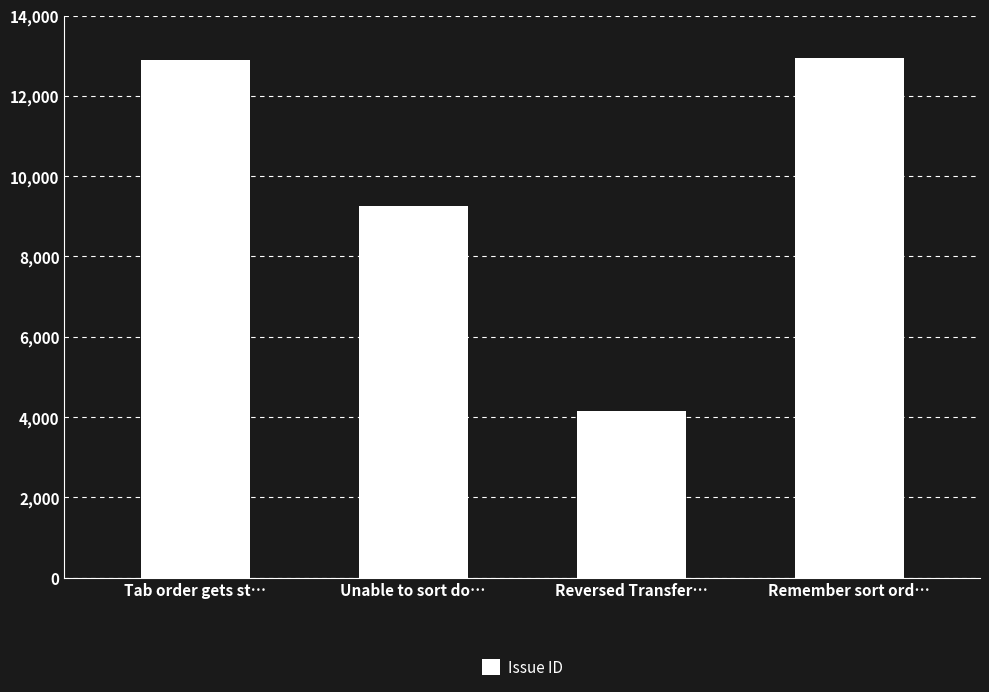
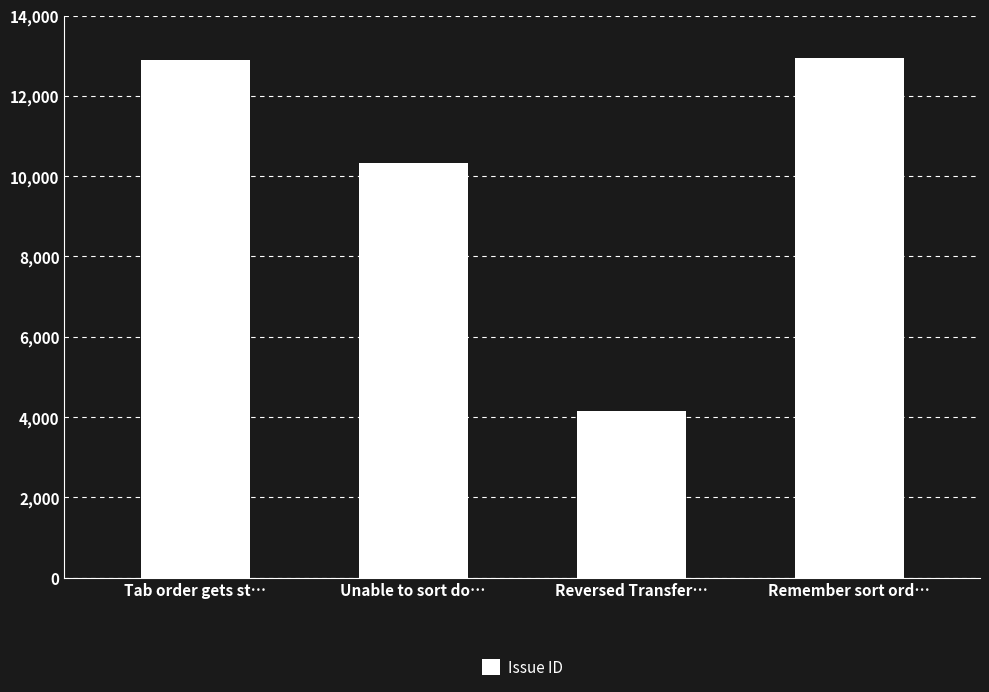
  {
    "Tab order gets st…": "12,900",
-   "Unable to sort do…": "9,200",
+   "Unable to sort do…": "10,300",
    "Reversed Transfer…": "4,200",
    "Remember sort ord…": "12,900"
  }
